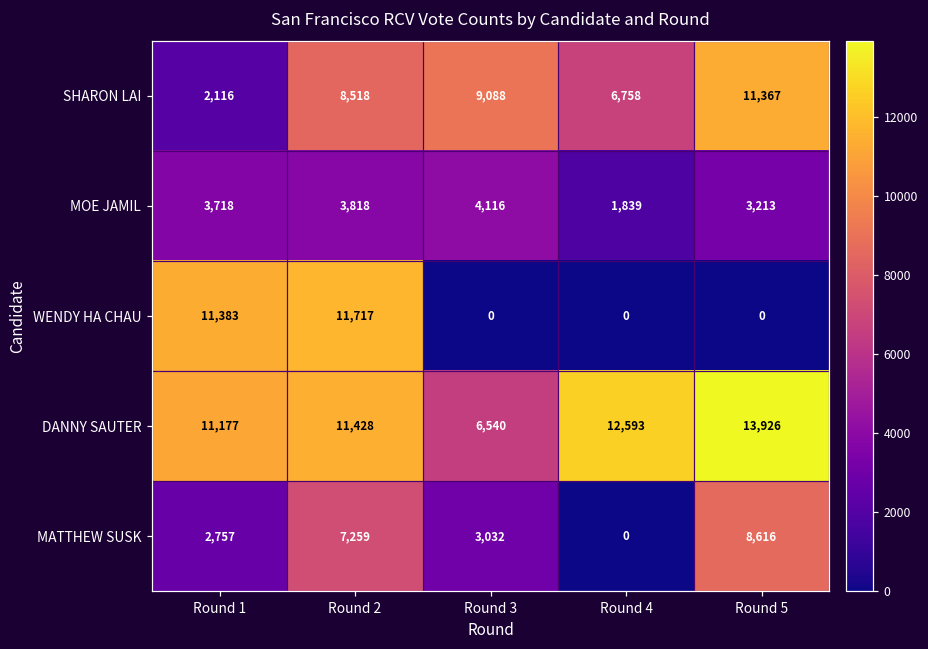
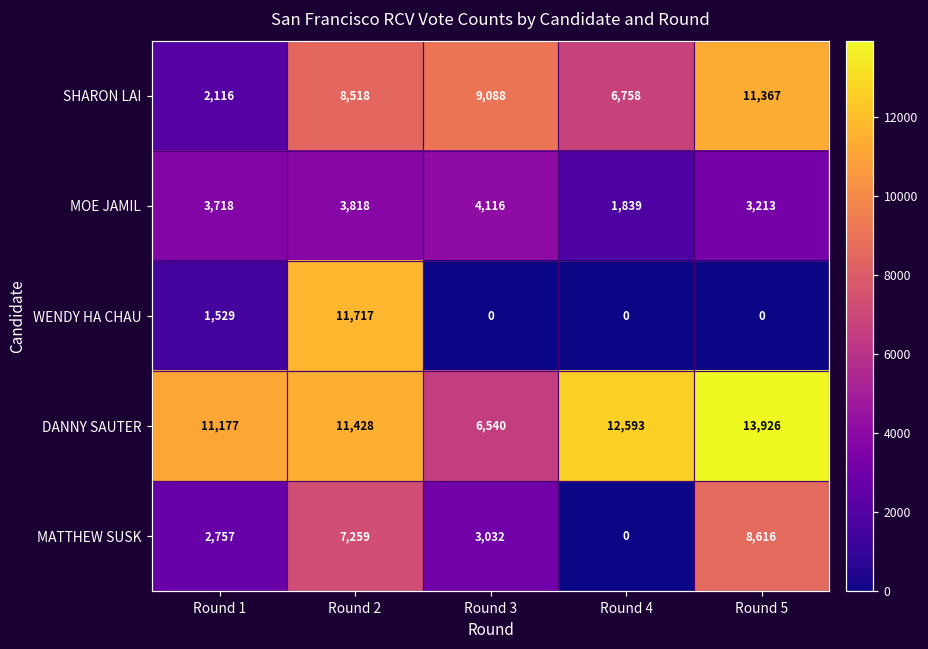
  {
    "SHARON LAI": {
      "Round 1": "2,116",
      "Round 2": "8,518",
      "Round 3": "9,088",
      "Round 4": "6,758",
      "Round 5": "11,367"
    },
    "MOE JAMIL": {
      "Round 1": "3,718",
      "Round 2": "3,818",
      "Round 3": "4,116",
      "Round 4": "1,839",
      "Round 5": "3,213"
    },
    "WENDY HA CHAU": {
-     "Round 1": "11,383",
+     "Round 1": "1,529",
      "Round 2": "11,717",
      "Round 3": "0",
      "Round 4": "0",
      "Round 5": "0"
    },
    "DANNY SAUTER": {
      "Round 1": "11,177",
      "Round 2": "11,428",
      "Round 3": "6,540",
      "Round 4": "12,593",
      "Round 5": "13,926"
    },
    "MATTHEW SUSK": {
      "Round 1": "2,757",
      "Round 2": "7,259",
      "Round 3": "3,032",
      "Round 4": "0",
      "Round 5": "8,616"
    }
  }
